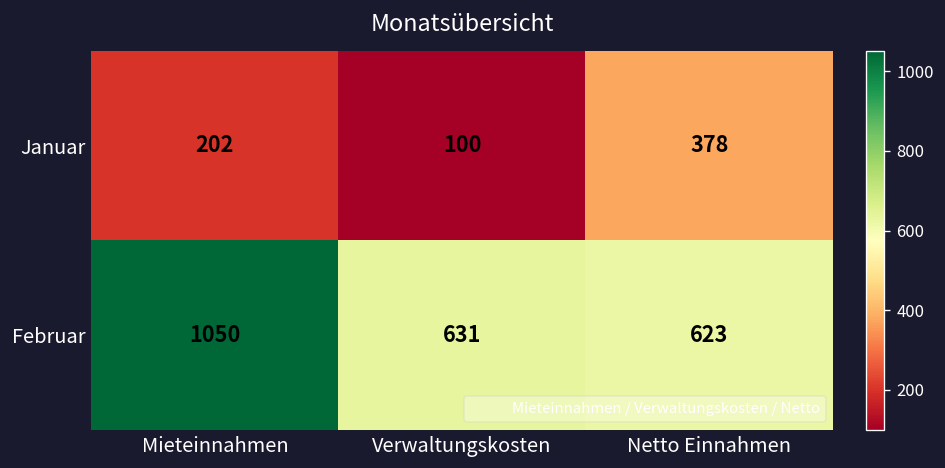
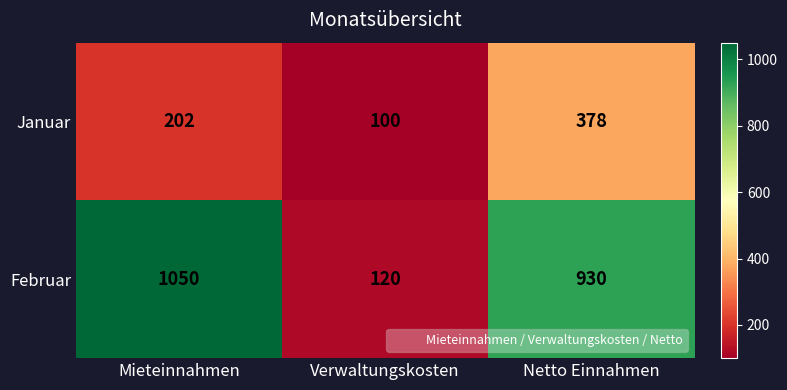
  {
    "Januar": {
      "Mieteinnahmen": 202,
      "Verwaltungskosten": 100,
      "Netto Einnahmen": 378
    },
    "Februar": {
      "Mieteinnahmen": 1050,
-     "Verwaltungskosten": 631,
-     "Netto Einnahmen": 623
+     "Verwaltungskosten": 120,
+     "Netto Einnahmen": 930
    }
  }
